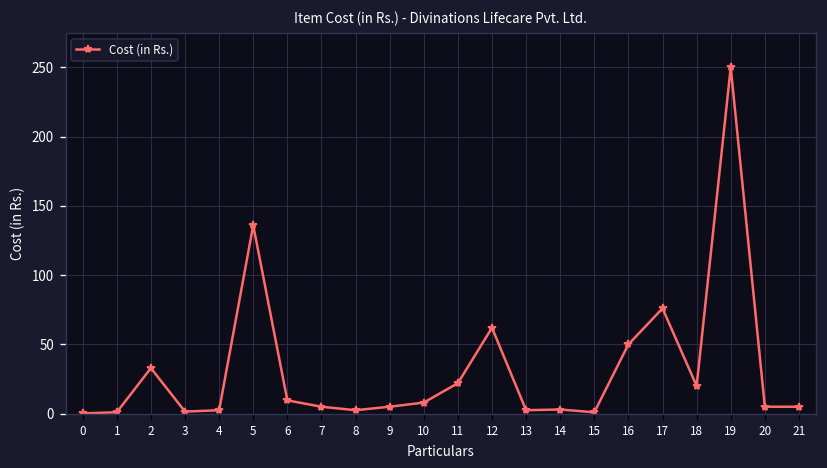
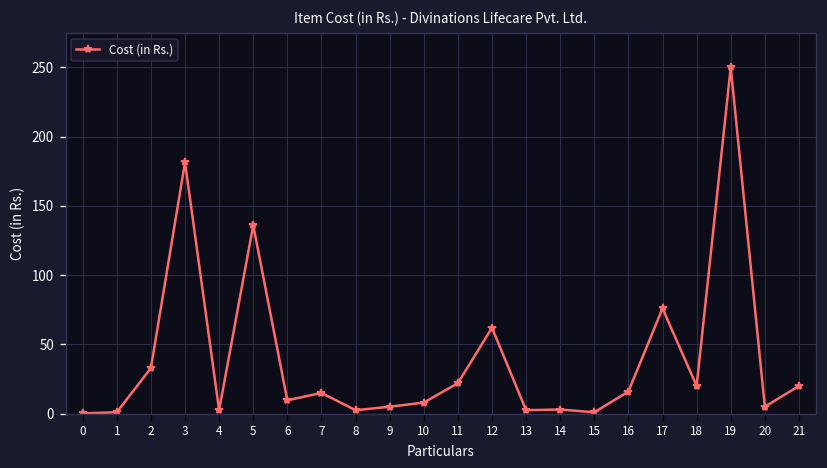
  {
    "0": 0,
    "1": 1,
    "2": 33,
-   "3": 2,
+   "3": 181,
    "4": 3,
    "5": 136,
    "6": 10,
-   "7": 5,
+   "7": 15,
    "8": 3,
    "9": 5,
    "10": 8,
    "11": 22,
    "12": 62,
    "13": 3,
    "14": 3,
    "15": 1,
-   "16": 50,
+   "16": 16,
    "17": 76,
    "18": 20,
    "19": 250,
    "20": 5,
-   "21": 5
+   "21": 20
  }
